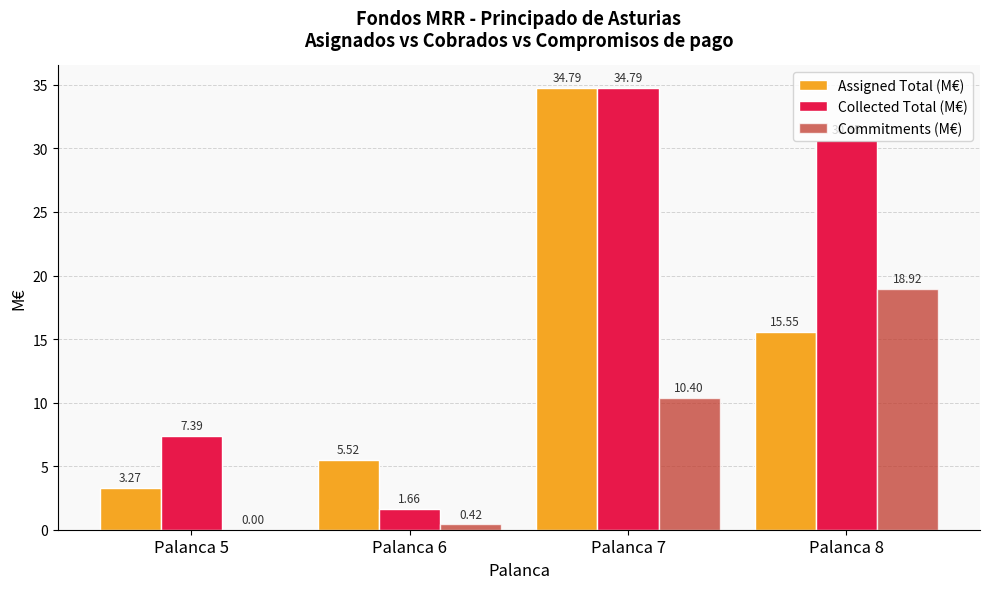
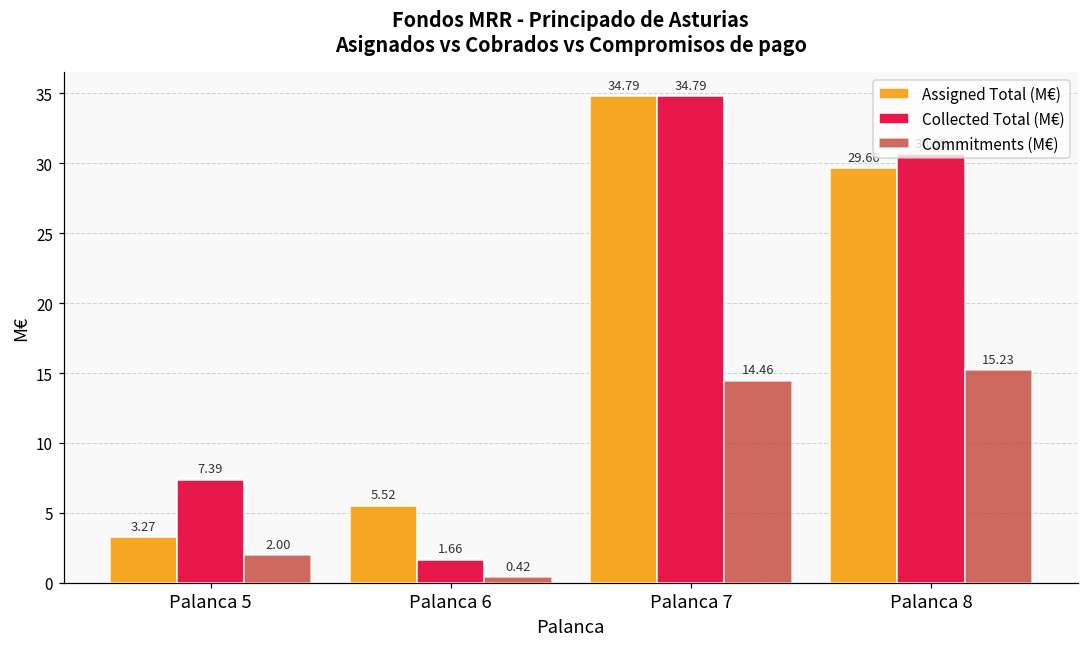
  {
    "Assigned Total (M€)": {
      "Palanca 5": 3.27,
      "Palanca 6": 5.52,
      "Palanca 7": 34.79,
-     "Palanca 8": 15.55
+     "Palanca 8": 29.66
    },
    "Collected Total (M€)": {
      "Palanca 5": 7.39,
      "Palanca 6": 1.66,
      "Palanca 7": 34.79
    },
    "Commitments (M€)": {
-     "Palanca 5": 0.00,
+     "Palanca 5": 2.00,
      "Palanca 6": 0.42,
-     "Palanca 7": 10.40,
-     "Palanca 8": 18.92
+     "Palanca 7": 14.46,
+     "Palanca 8": 15.23
    }
  }
